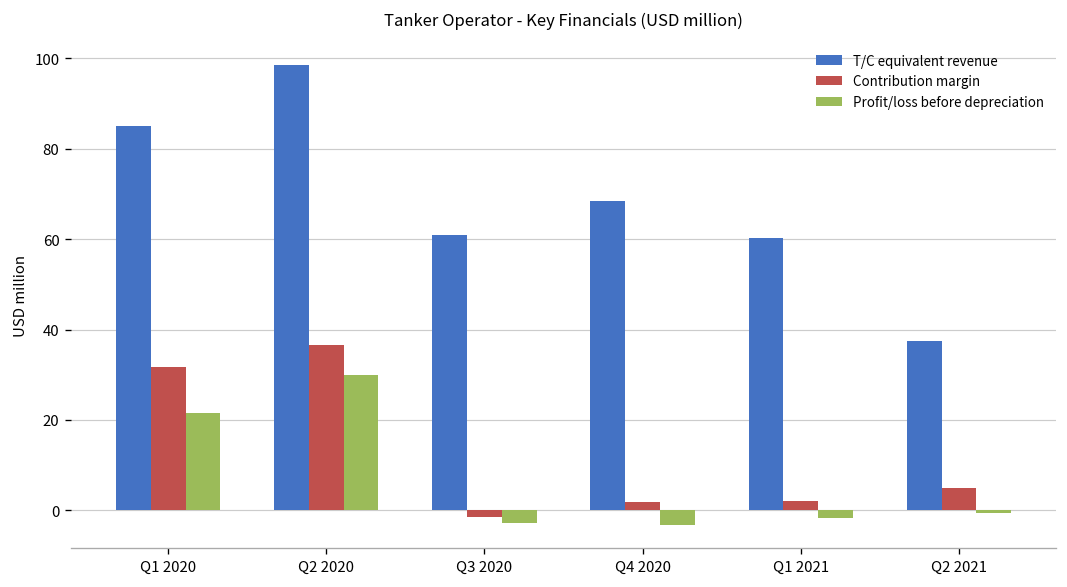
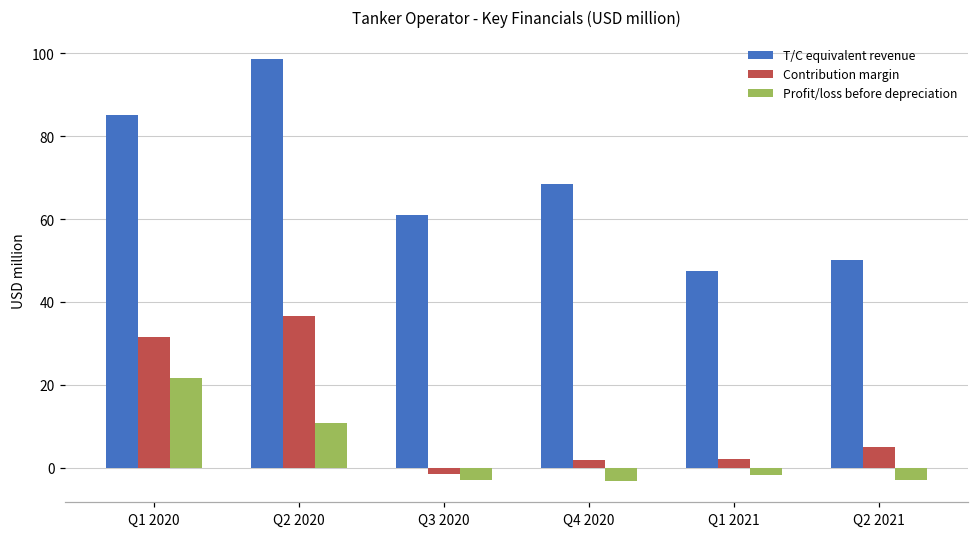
  {
    "T/C equivalent revenue": {
      "Q1 2020": 85,
      "Q2 2020": 99,
      "Q3 2020": 61,
      "Q4 2020": 69,
-     "Q1 2021": 60,
-     "Q2 2021": 38
+     "Q1 2021": 48,
+     "Q2 2021": 50
    },
    "Contribution margin": {
      "Q1 2020": 32,
      "Q2 2020": 37,
      "Q3 2020": -2,
      "Q4 2020": 2,
      "Q1 2021": 2,
      "Q2 2021": 5
    },
    "Profit/loss before depreciation": {
      "Q1 2020": 22,
-     "Q2 2020": 30,
+     "Q2 2020": 11,
      "Q3 2020": -3,
      "Q4 2020": -3,
      "Q1 2021": -2,
-     "Q2 2021": -1
+     "Q2 2021": -3
    }
  }
